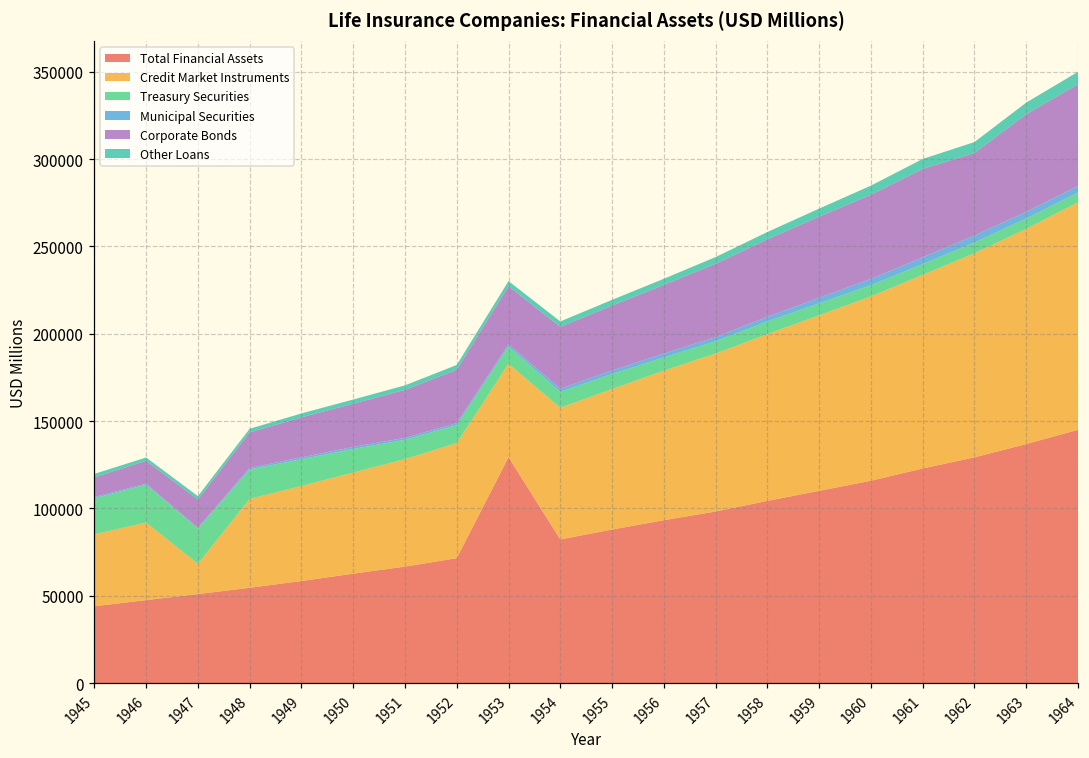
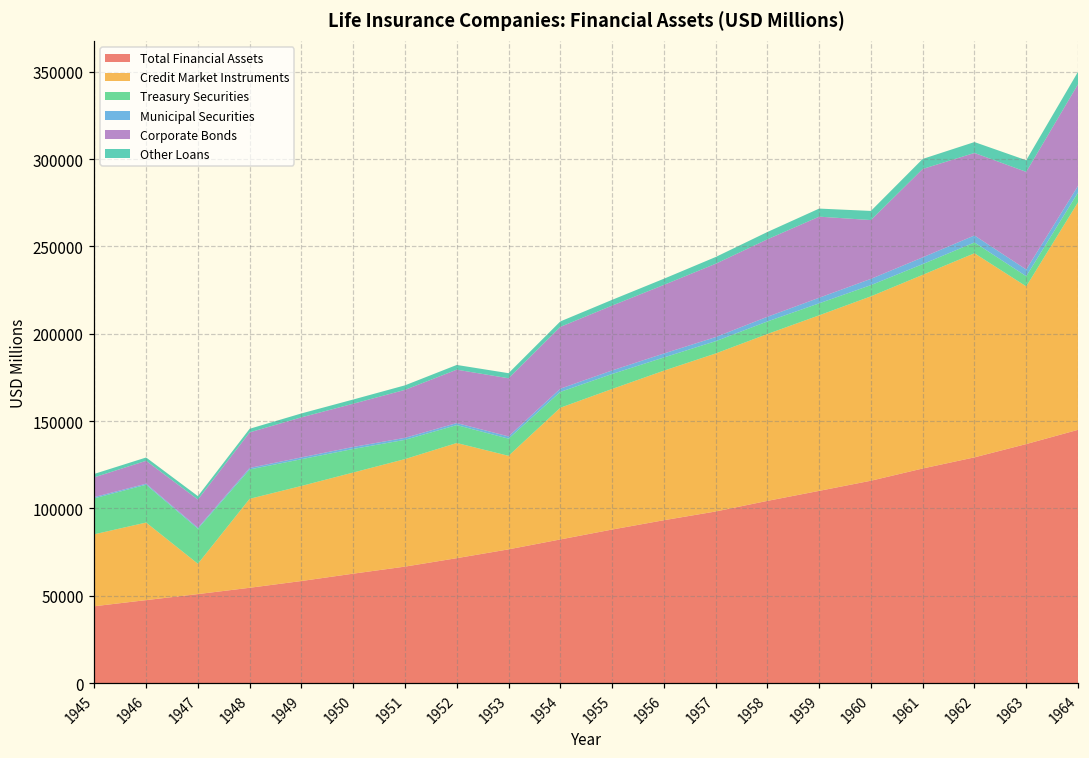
  {
    "Total Financial Assets": {
      "1945": 44000,
      "1946": 47000,
      "1947": 51000,
      "1948": 55000,
      "1949": 58000,
      "1950": 63000,
      "1951": 67000,
      "1952": 71000,
-     "1953": 129000,
+     "1953": 77000,
      "1954": 82000,
      "1955": 88000,
      "1956": 93000,
      "1957": 98000,
      "1958": 104000,
      "1959": 110000,
      "1960": 116000,
      "1961": 123000,
      "1962": 129000,
      "1963": 137000,
      "1964": 145000
    },
    "Credit Market Instruments": {
      "1945": 41000,
      "1946": 44000,
      "1947": 17000,
      "1948": 51000,
      "1949": 54000,
      "1950": 58000,
      "1951": 62000,
      "1952": 66000,
      "1953": 54000,
      "1954": 75000,
      "1955": 80000,
      "1956": 86000,
      "1957": 90000,
      "1958": 96000,
      "1959": 101000,
      "1960": 106000,
      "1961": 111000,
      "1962": 117000,
-     "1963": 123000,
+     "1963": 90000,
      "1964": 130000
    },
    "Municipal Securities": {
      "1954": 2000,
      "1955": 2000,
      "1956": 2000,
      "1957": 2000,
      "1958": 3000,
      "1959": 3000,
      "1960": 4000,
      "1961": 4000,
      "1962": 4000,
      "1963": 4000,
      "1964": 4000
    },
    "Corporate Bonds": {
      "1945": 11000,
      "1946": 13000,
      "1947": 16000,
      "1948": 20000,
      "1949": 23000,
      "1950": 25000,
      "1951": 27000,
      "1952": 31000,
      "1953": 33000,
      "1954": 35000,
      "1955": 37000,
      "1956": 39000,
      "1957": 42000,
      "1958": 44000,
      "1959": 46000,
-     "1960": 48000,
+     "1960": 34000,
      "1961": 51000,
      "1962": 47000,
      "1963": 56000,
      "1964": 58000
    }
  }
